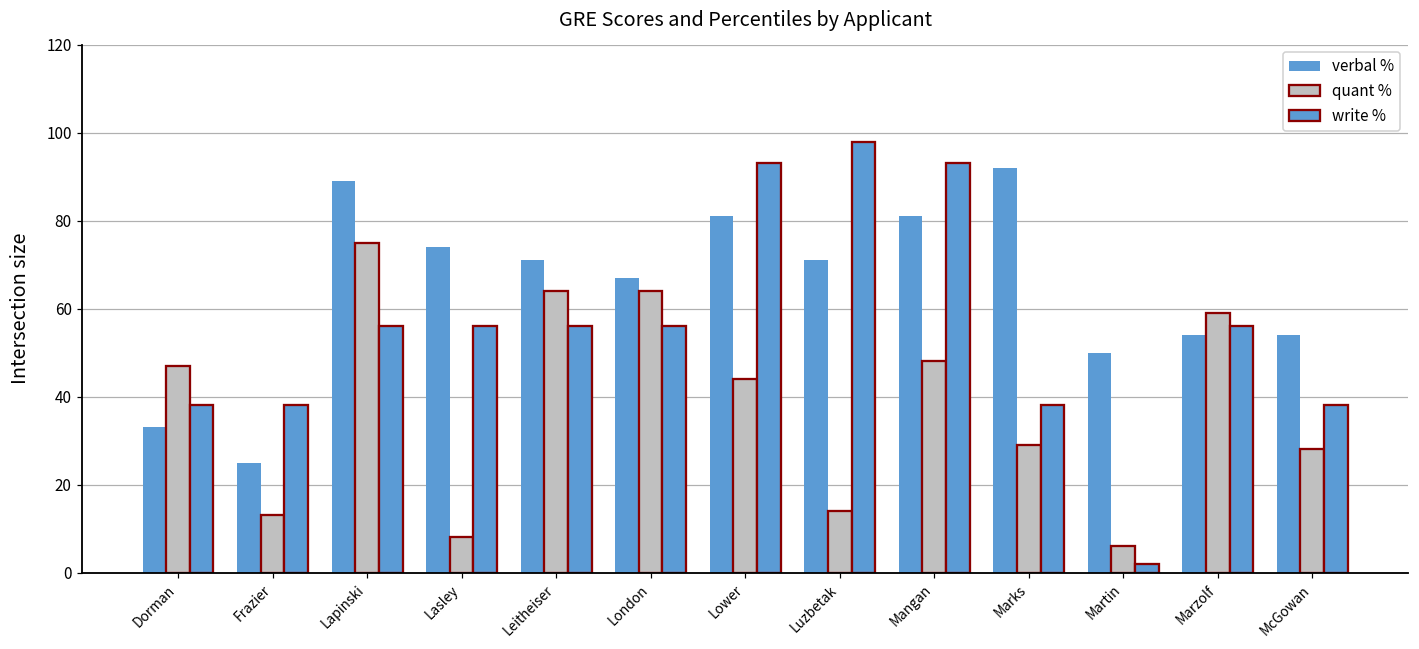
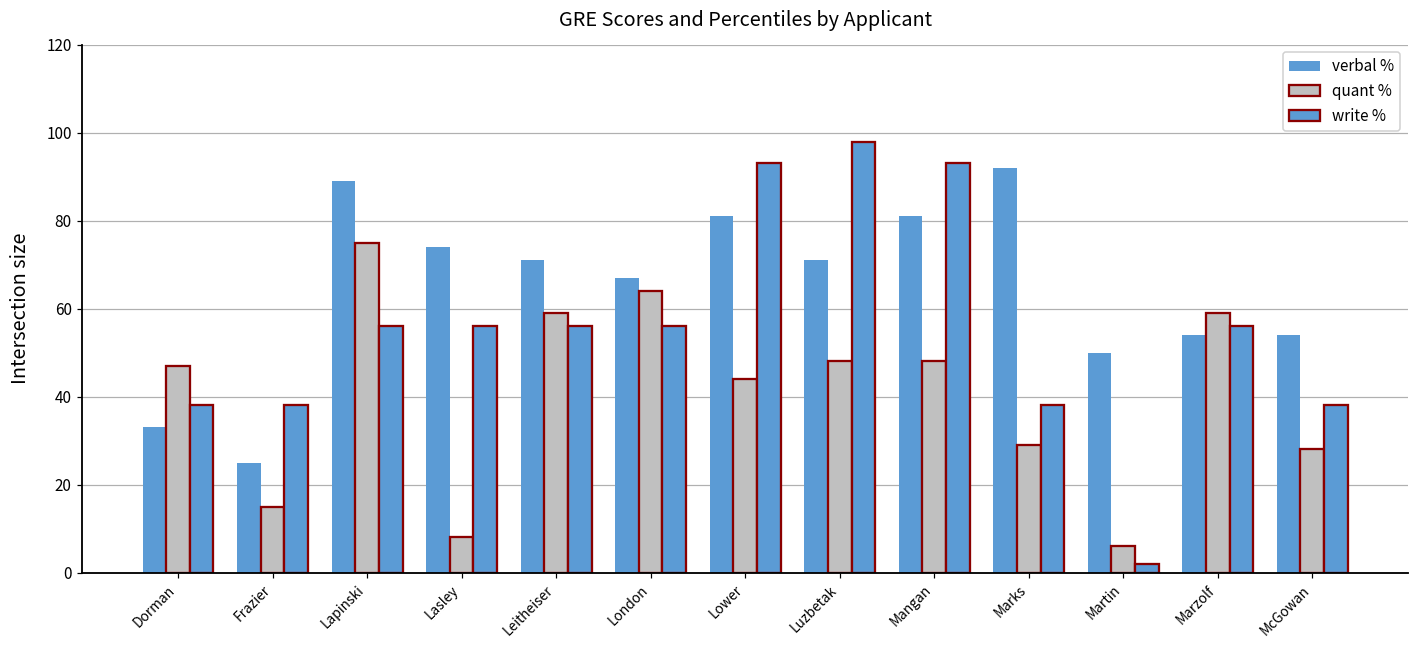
  {
    "quant %": {
      "Dorman": 47,
-     "Frazier": 13,
+     "Frazier": 15,
      "Lapinski": 75,
      "Lasley": 8,
-     "Leitheiser": 64,
+     "Leitheiser": 59,
      "London": 64,
      "Lower": 44,
-     "Luzbetak": 14,
+     "Luzbetak": 48,
      "Mangan": 48,
      "Marks": 29,
      "Martin": 6,
      "Marzolf": 59,
      "McGowan": 28
    }
  }
